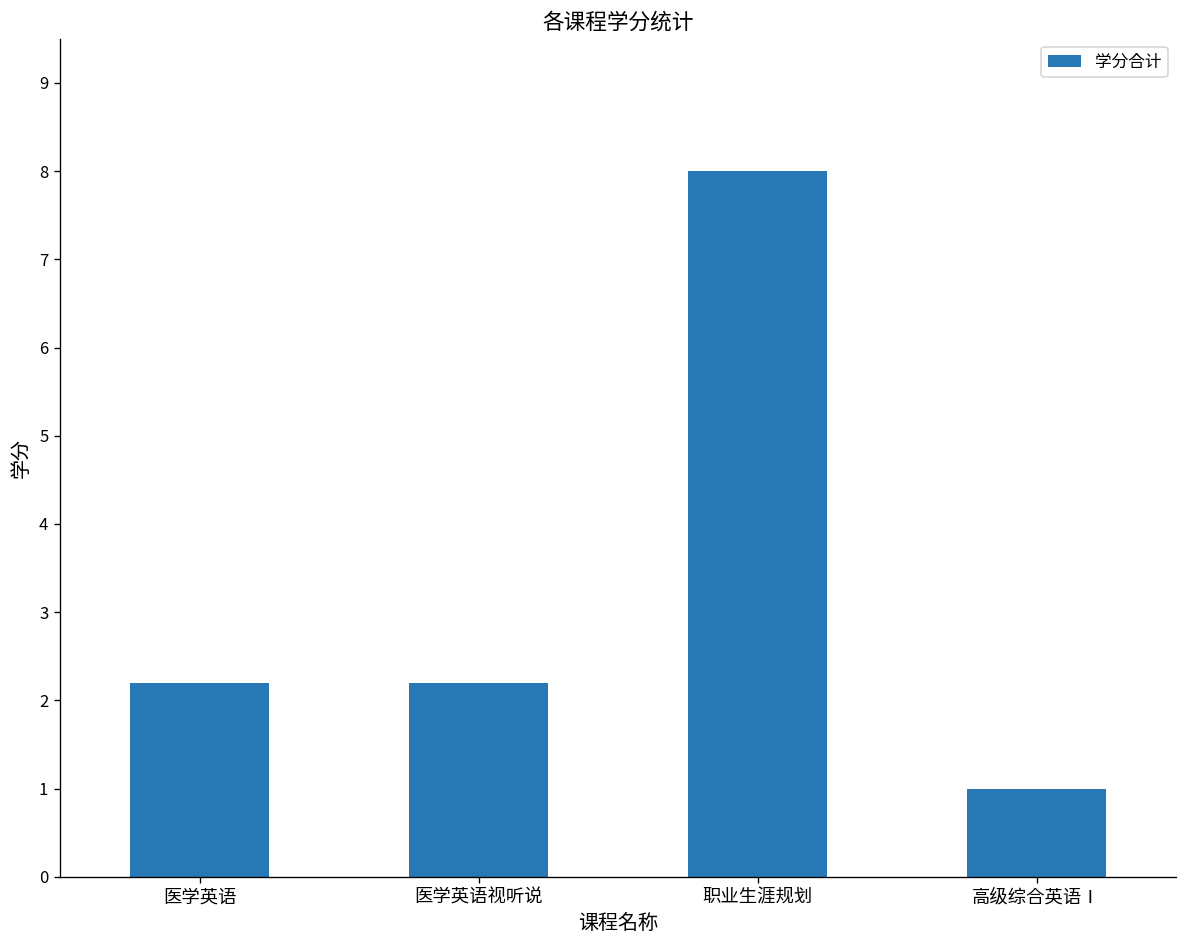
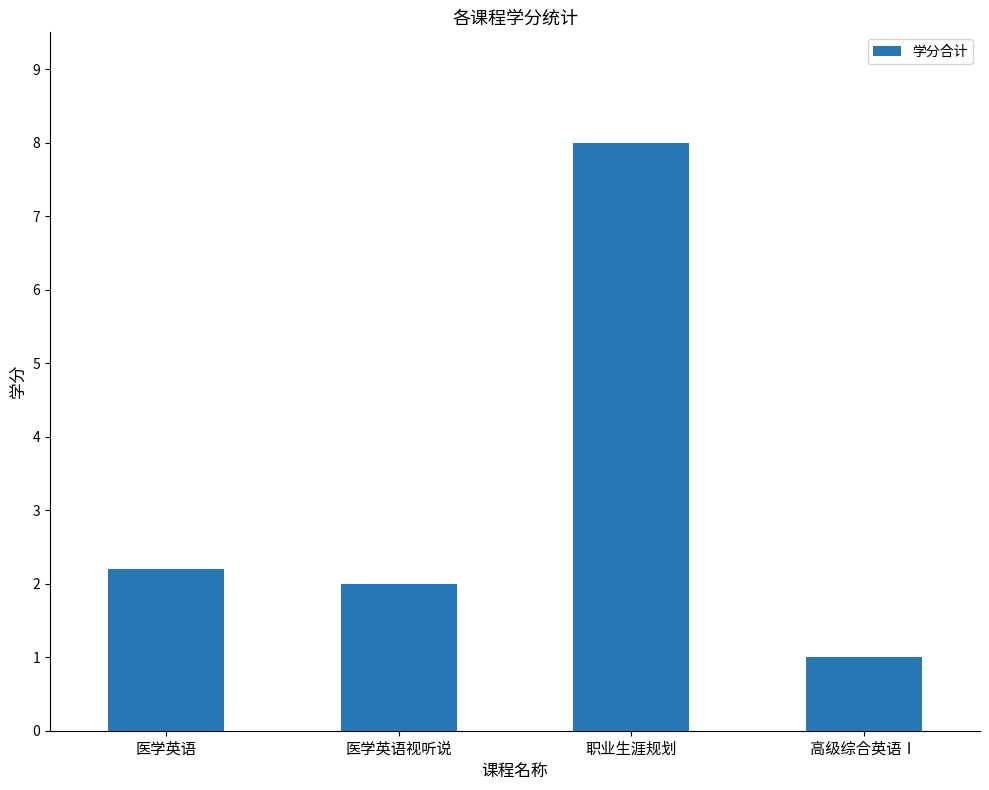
  {
    "医学英语": 2.2,
-   "医学英语视听说": 2.2,
+   "医学英语视听说": 2.0,
    "职业生涯规划": 8.0,
    "高级综合英语Ⅰ": 1.0
  }
